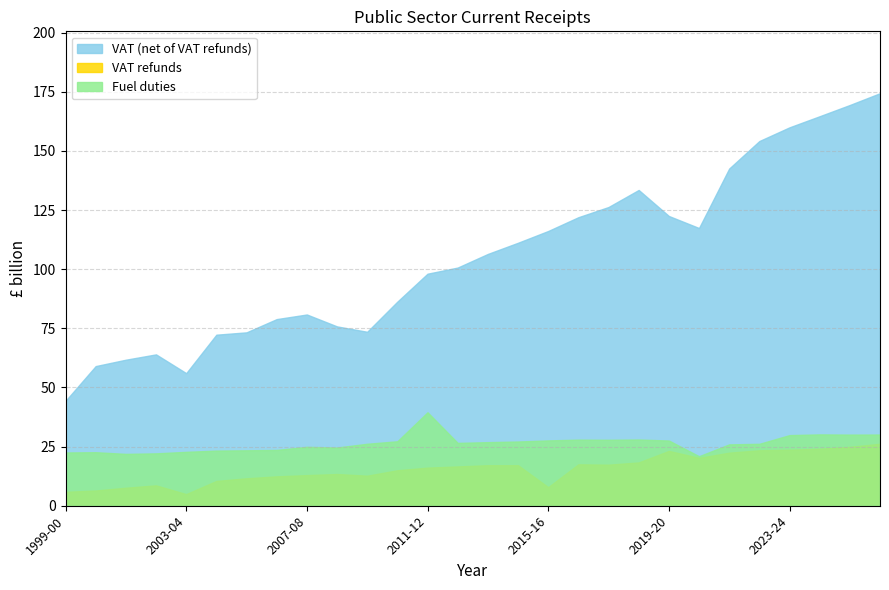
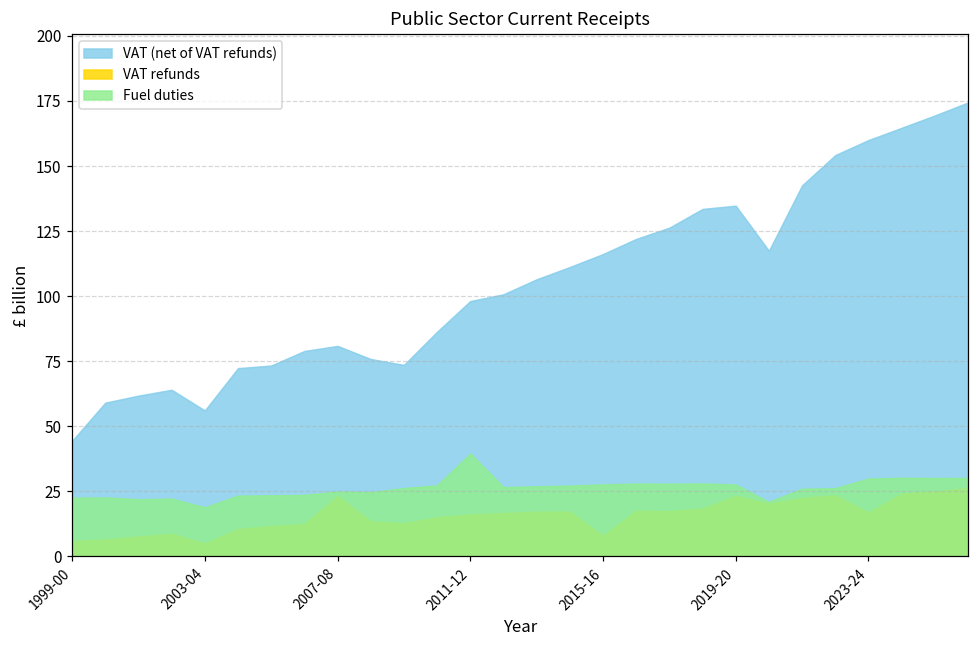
  {
    "VAT (net of VAT refunds)": {
      "1999-00": 44,
      "2003-04": 56,
      "2007-08": 81,
      "2011-12": 98,
      "2015-16": 116,
-     "2019-20": 122,
+     "2019-20": 135,
      "2023-24": 160
    },
    "VAT refunds": {
      "1999-00": 6,
      "2003-04": 5,
-     "2007-08": 13,
+     "2007-08": 23,
      "2011-12": 16,
      "2015-16": 8,
      "2019-20": 23,
-     "2023-24": 24
+     "2023-24": 17
    },
    "Fuel duties": {
      "1999-00": 23,
-     "2003-04": 23,
+     "2003-04": 19,
      "2007-08": 25,
      "2011-12": 40,
      "2015-16": 28,
      "2019-20": 28,
      "2023-24": 30
    }
  }
